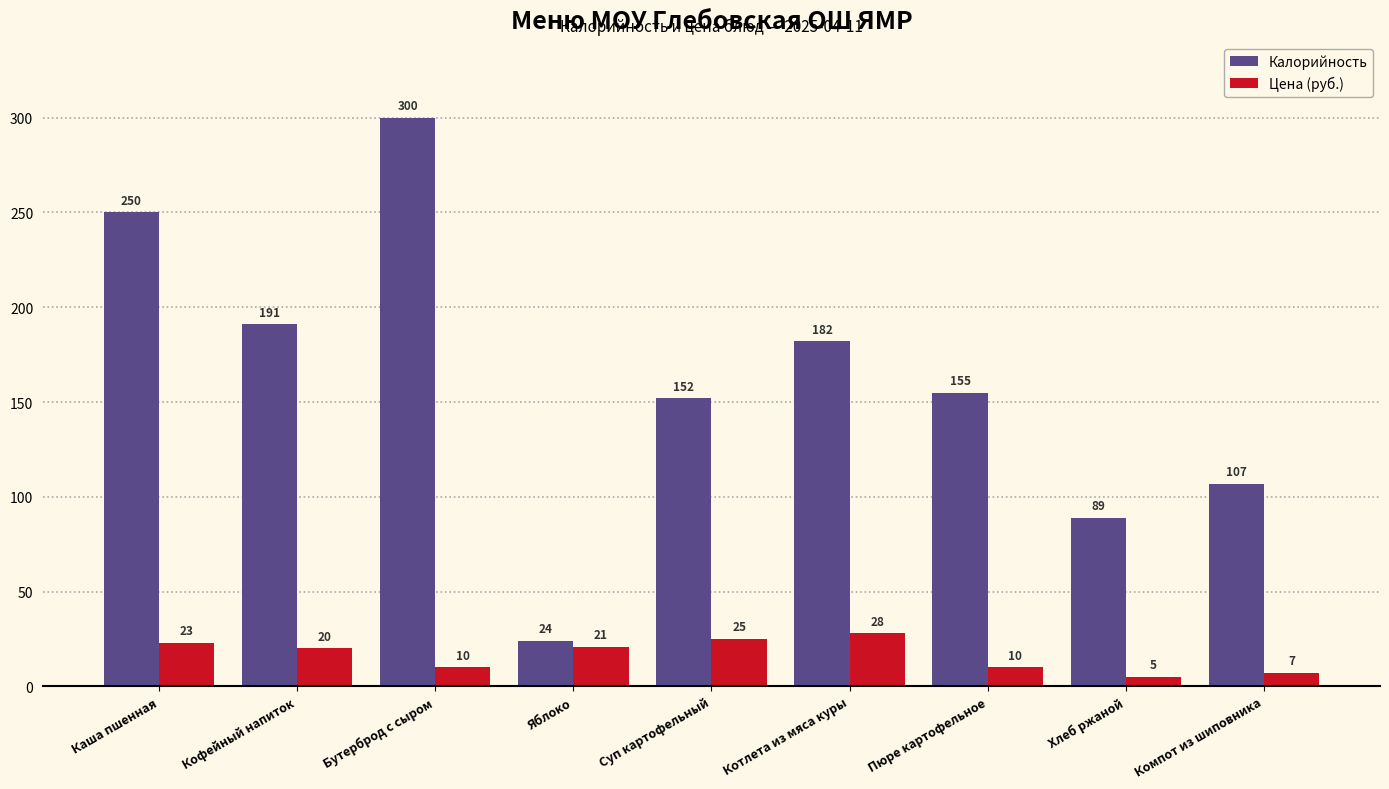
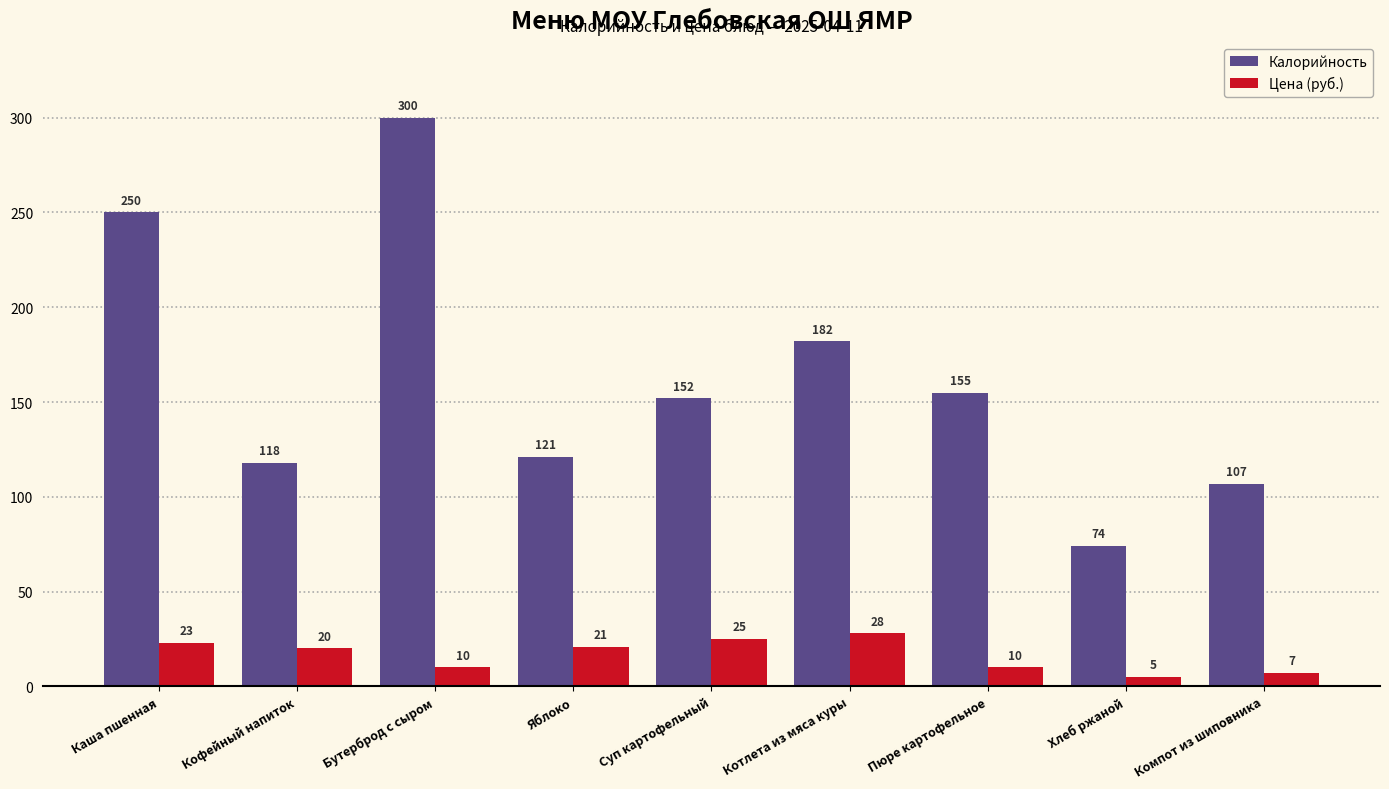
  {
    "Калорийность": {
      "Каша пшенная": 250,
-     "Кофейный напиток": 191,
+     "Кофейный напиток": 118,
      "Бутерброд с сыром": 300,
-     "Яблоко": 24,
+     "Яблоко": 121,
      "Суп картофельный": 152,
      "Котлета из мяса куры": 182,
      "Пюре картофельное": 155,
-     "Хлеб ржаной": 89,
+     "Хлеб ржаной": 74,
      "Компот из шиповника": 107
    },
    "Цена (руб.)": {
      "Каша пшенная": 23,
      "Кофейный напиток": 20,
      "Бутерброд с сыром": 10,
      "Яблоко": 21,
      "Суп картофельный": 25,
      "Котлета из мяса куры": 28,
      "Пюре картофельное": 10,
      "Хлеб ржаной": 5,
      "Компот из шиповника": 7
    }
  }
